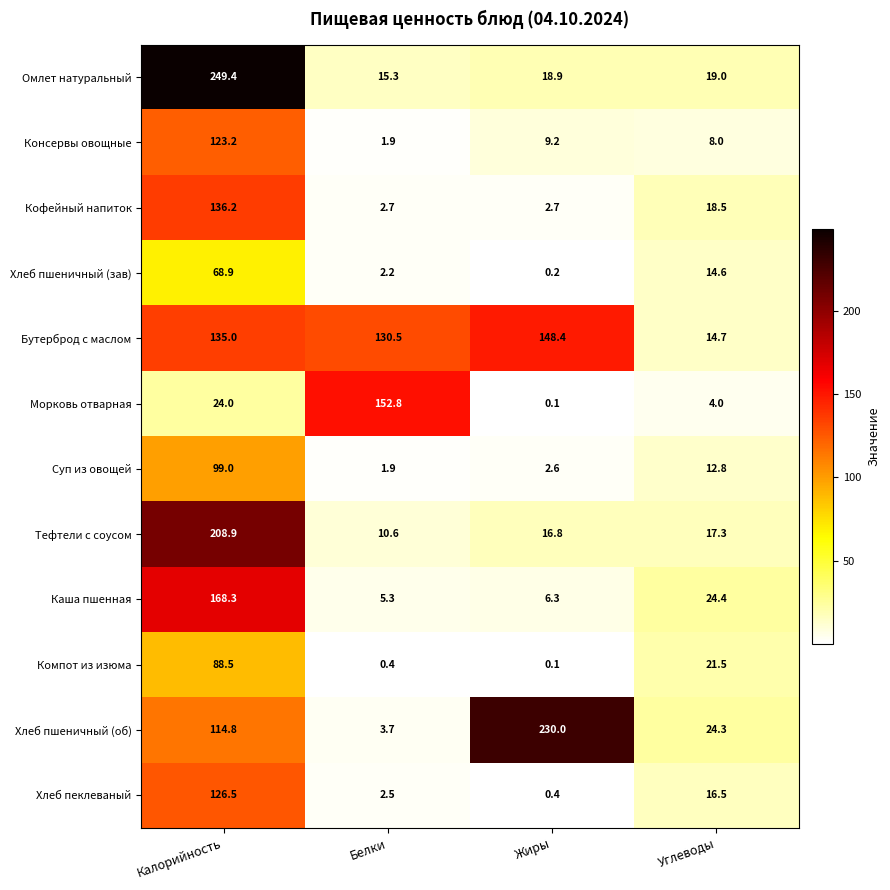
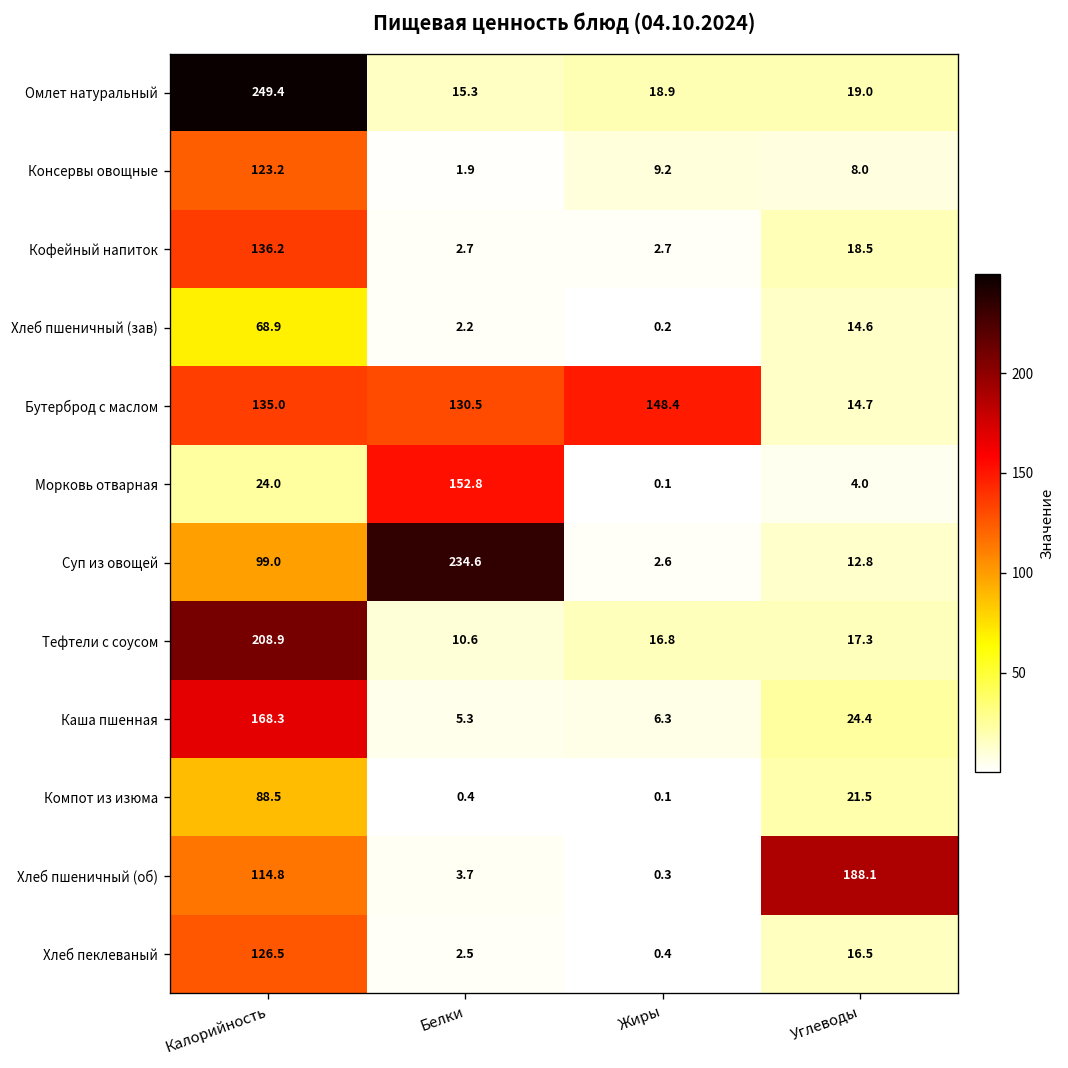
  {
    "Омлет натуральный": {
      "Калорийность": 249.4,
      "Белки": 15.3,
      "Жиры": 18.9,
      "Углеводы": 19.0
    },
    "Консервы овощные": {
      "Калорийность": 123.2,
      "Белки": 1.9,
      "Жиры": 9.2,
      "Углеводы": 8.0
    },
    "Кофейный напиток": {
      "Калорийность": 136.2,
      "Белки": 2.7,
      "Жиры": 2.7,
      "Углеводы": 18.5
    },
    "Хлеб пшеничный (зав)": {
      "Калорийность": 68.9,
      "Белки": 2.2,
      "Жиры": 0.2,
      "Углеводы": 14.6
    },
    "Бутерброд с маслом": {
      "Калорийность": 135.0,
      "Белки": 130.5,
      "Жиры": 148.4,
      "Углеводы": 14.7
    },
    "Морковь отварная": {
      "Калорийность": 24.0,
      "Белки": 152.8,
      "Жиры": 0.1,
      "Углеводы": 4.0
    },
    "Суп из овощей": {
      "Калорийность": 99.0,
-     "Белки": 1.9,
+     "Белки": 234.6,
      "Жиры": 2.6,
      "Углеводы": 12.8
    },
    "Тефтели с соусом": {
      "Калорийность": 208.9,
      "Белки": 10.6,
      "Жиры": 16.8,
      "Углеводы": 17.3
    },
    "Каша пшенная": {
      "Калорийность": 168.3,
      "Белки": 5.3,
      "Жиры": 6.3,
      "Углеводы": 24.4
    },
    "Компот из изюма": {
      "Калорийность": 88.5,
      "Белки": 0.4,
      "Жиры": 0.1,
      "Углеводы": 21.5
    },
    "Хлеб пшеничный (об)": {
      "Калорийность": 114.8,
      "Белки": 3.7,
-     "Жиры": 230.0,
-     "Углеводы": 24.3
+     "Жиры": 0.3,
+     "Углеводы": 188.1
    },
    "Хлеб пеклеваный": {
      "Калорийность": 126.5,
      "Белки": 2.5,
      "Жиры": 0.4,
      "Углеводы": 16.5
    }
  }
